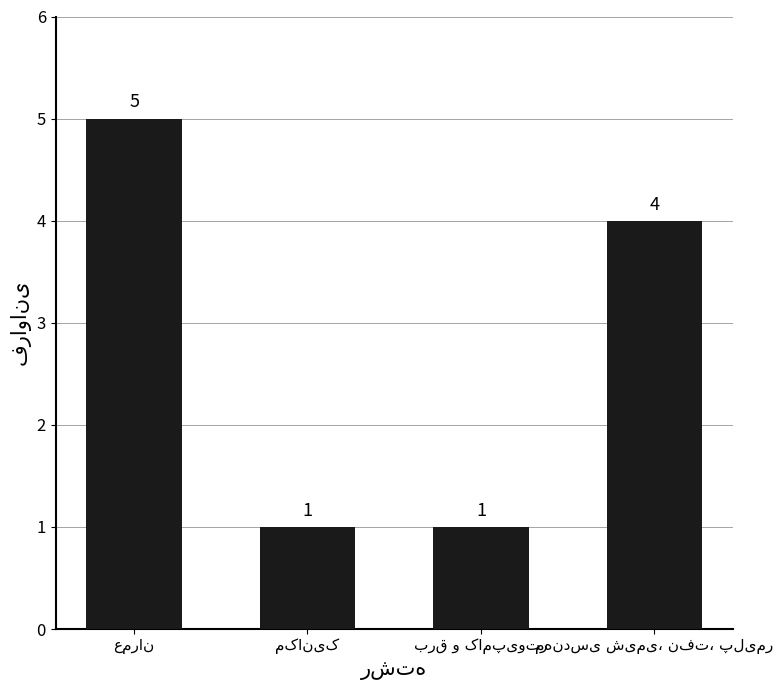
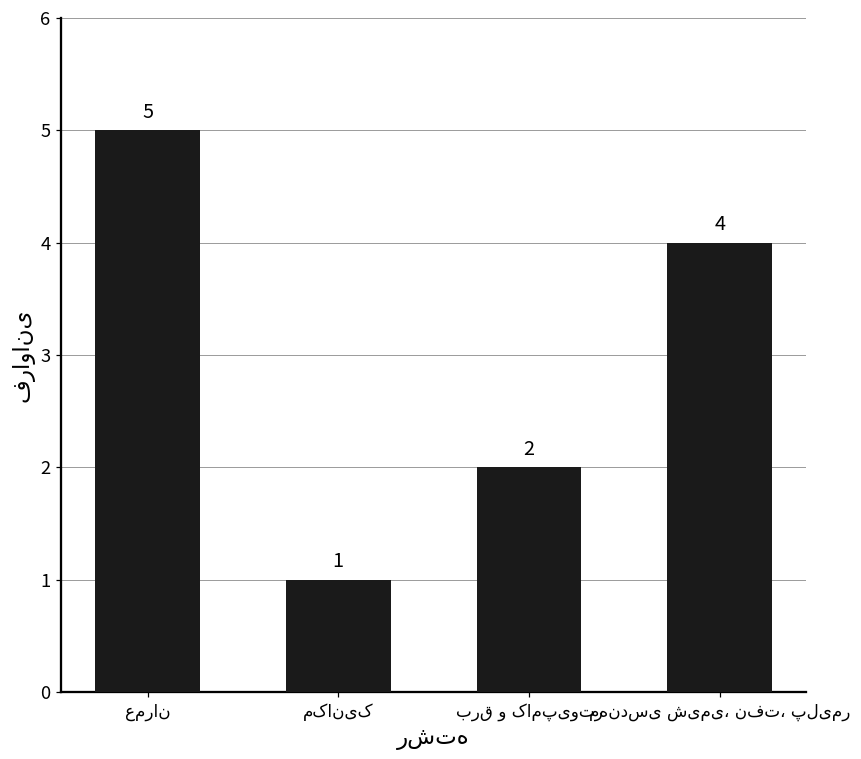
  {
    "عمران": 5,
    "مکانیک": 1,
-   "برق و کامپیوتر": 1,
+   "برق و کامپیوتر": 2,
    "مهندسی شیمی، نفت، پلیمر": 4
  }
